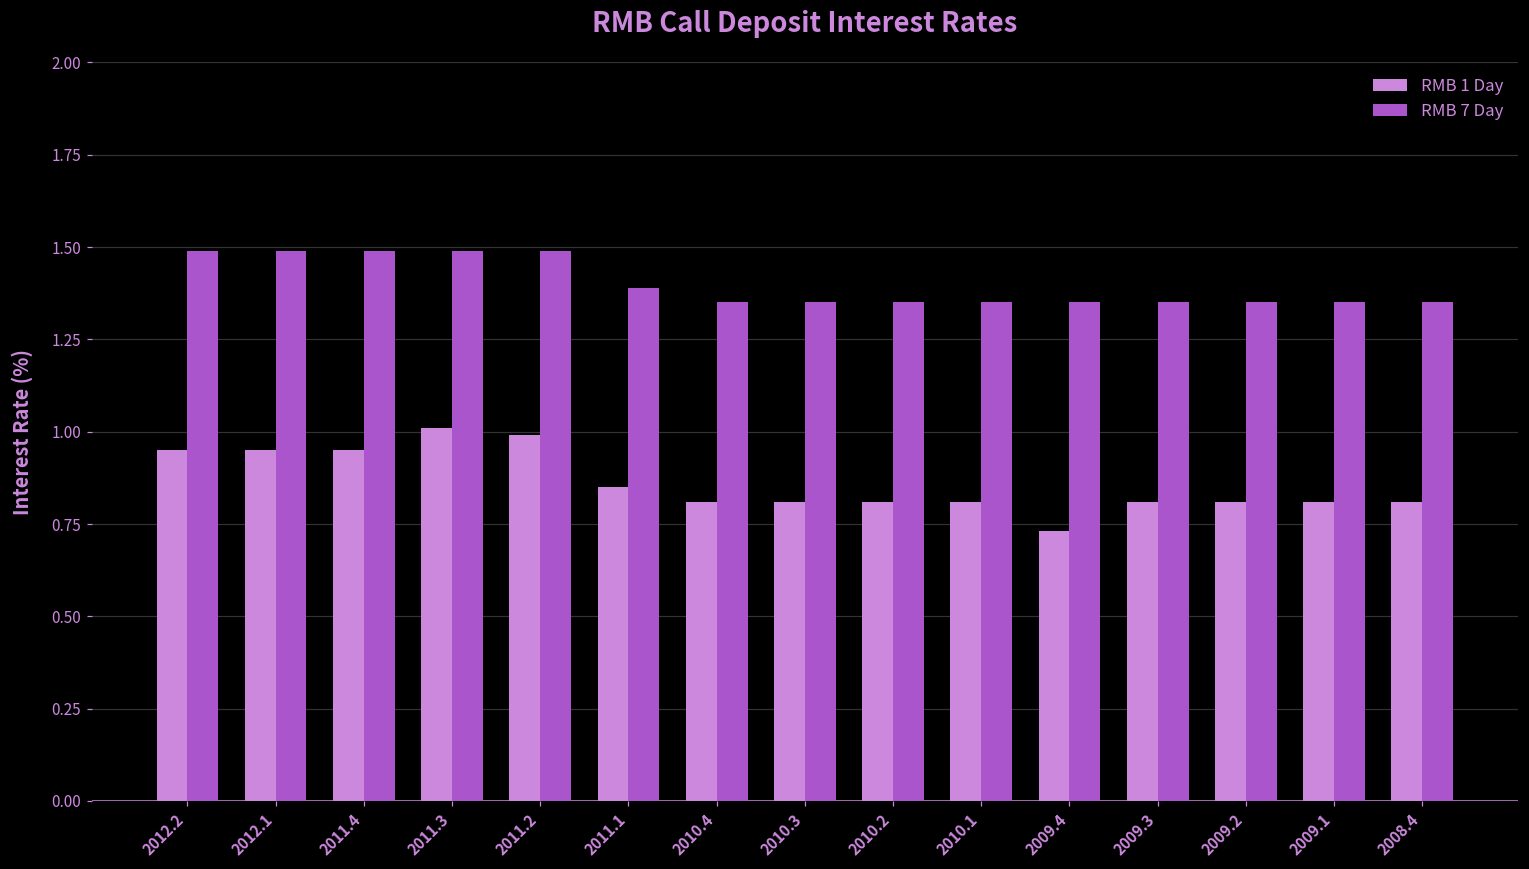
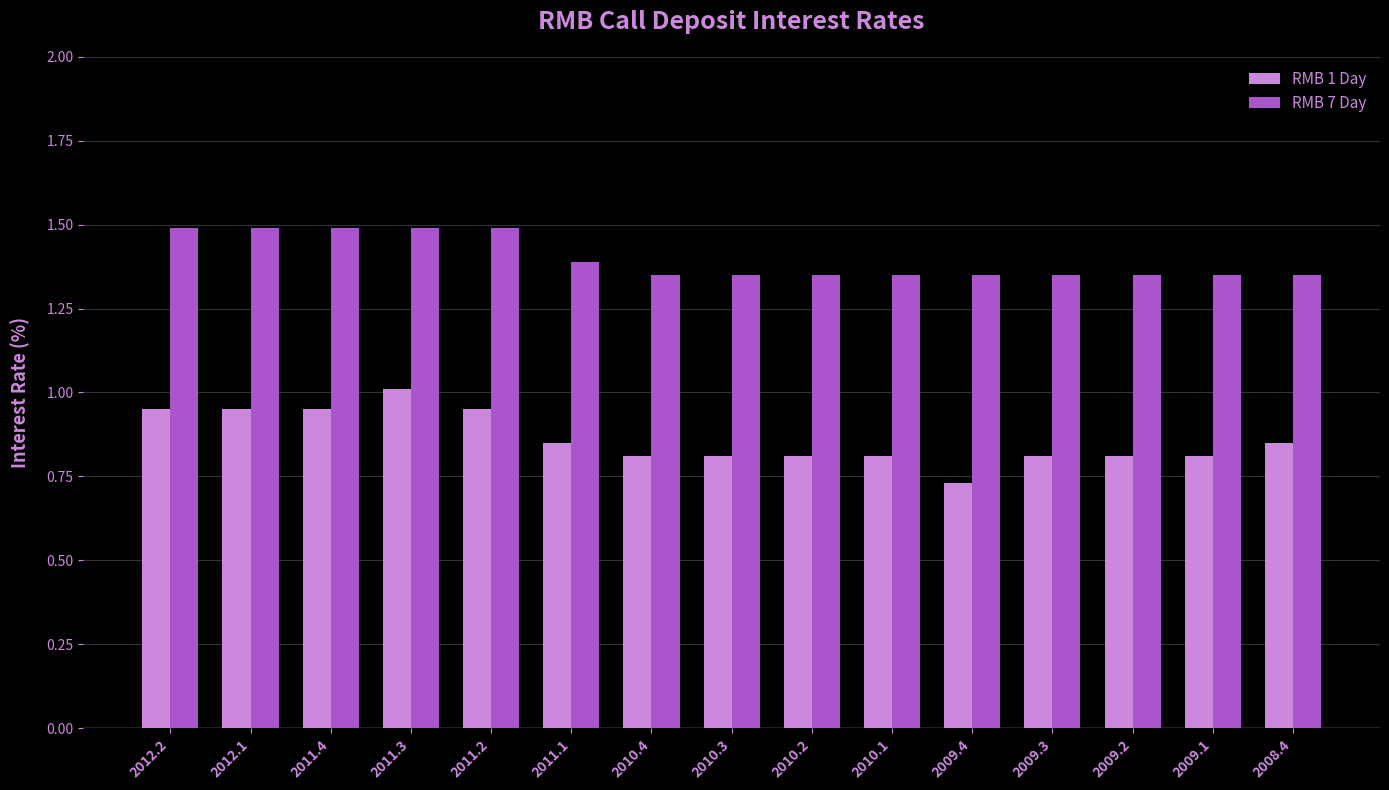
  {
    "RMB 1 Day": {
      "2012.2": 0.95,
      "2012.1": 0.95,
      "2011.4": 0.95,
      "2011.3": 1.01,
-     "2011.2": 0.99,
+     "2011.2": 0.95,
      "2011.1": 0.85,
      "2010.4": 0.81,
      "2010.3": 0.81,
      "2010.2": 0.81,
      "2010.1": 0.81,
      "2009.4": 0.73,
      "2009.3": 0.81,
      "2009.2": 0.81,
      "2009.1": 0.81,
-     "2008.4": 0.81
+     "2008.4": 0.85
    },
    "RMB 7 Day": {
      "2012.2": 1.49,
      "2012.1": 1.49,
      "2011.4": 1.49,
      "2011.3": 1.49,
      "2011.2": 1.49,
      "2011.1": 1.39,
      "2010.4": 1.35,
      "2010.3": 1.35,
      "2010.2": 1.35,
      "2010.1": 1.35,
      "2009.4": 1.35,
      "2009.3": 1.35,
      "2009.2": 1.35,
      "2009.1": 1.35,
      "2008.4": 1.35
    }
  }
